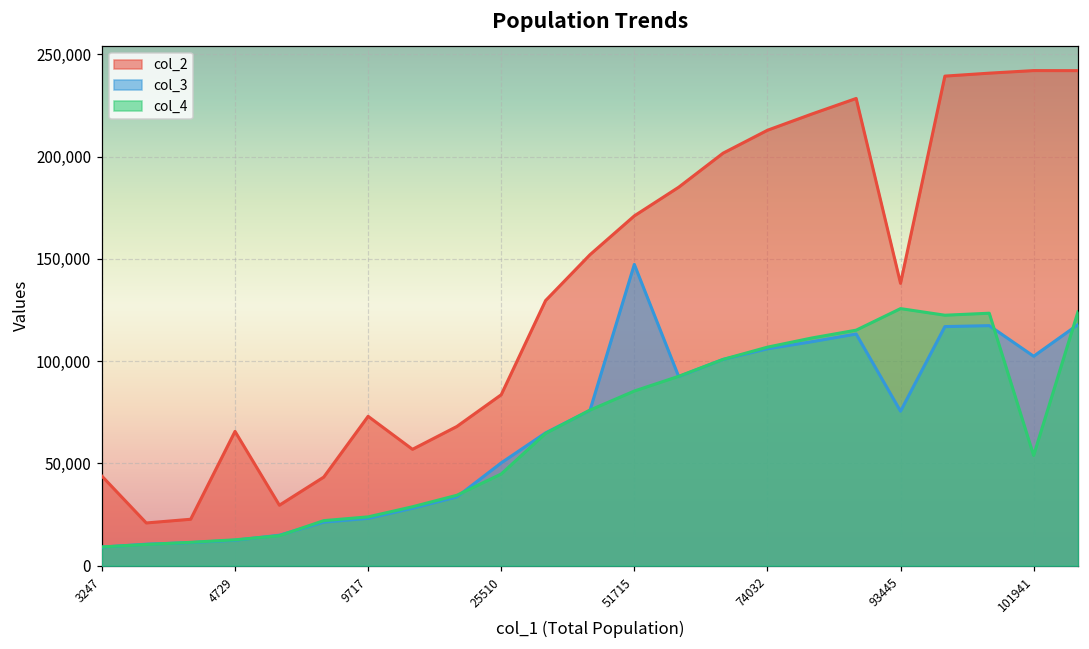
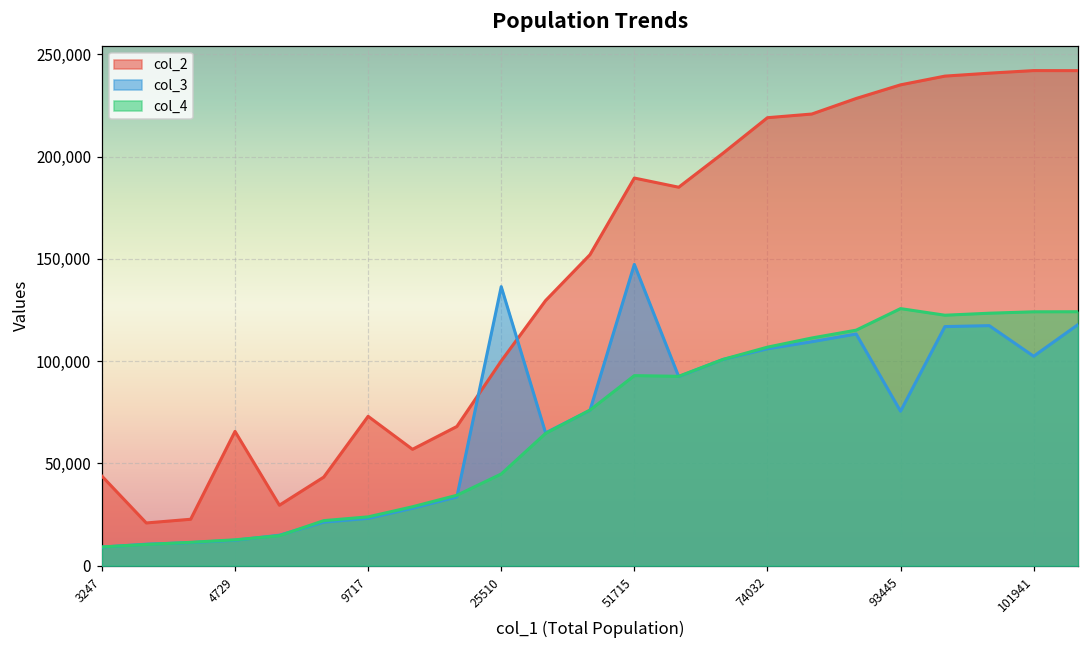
  {
    "col_2": {
      "3247": "44,000",
      "4729": "66,000",
      "9717": "73,000",
-     "25510": "84,000",
-     "51715": "171,000",
-     "74032": "213,000",
-     "93445": "138,000",
+     "25510": "100,000",
+     "51715": "190,000",
+     "74032": "219,000",
+     "93445": "235,000",
      "101941": "242,000"
    },
    "col_3": {
-     "25510": "50,000",
+     "25510": "136,000",
      "51715": "147,000",
      "93445": "76,000",
      "101941": "102,000"
    },
    "col_4": {
      "25510": "45,000",
-     "51715": "85,000",
+     "51715": "93,000",
      "93445": "126,000",
-     "101941": "54,000"
+     "101941": "124,000"
    }
  }
